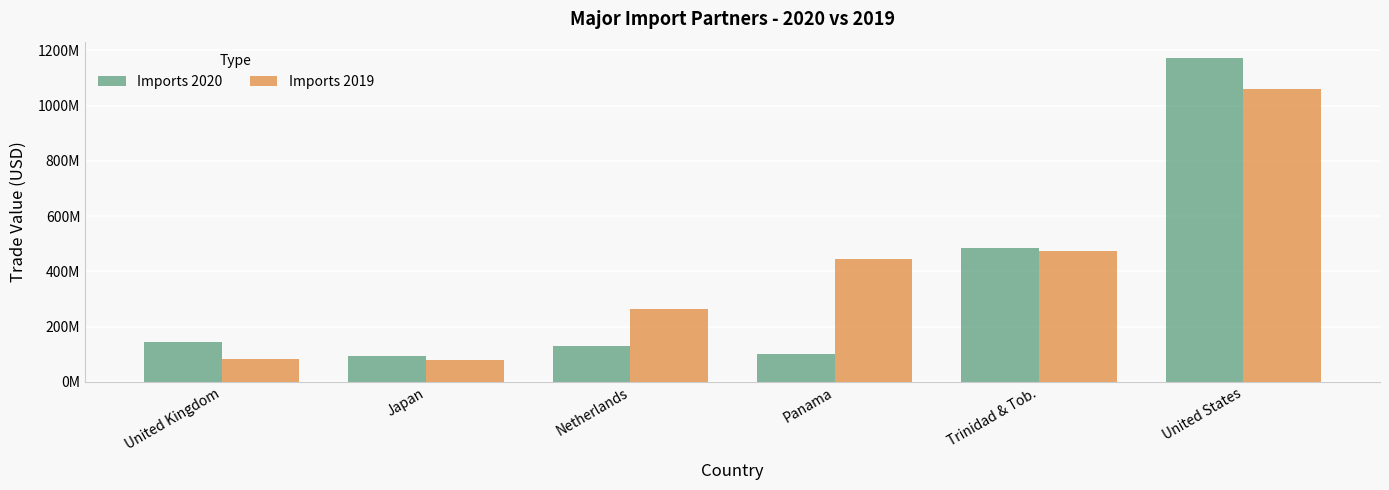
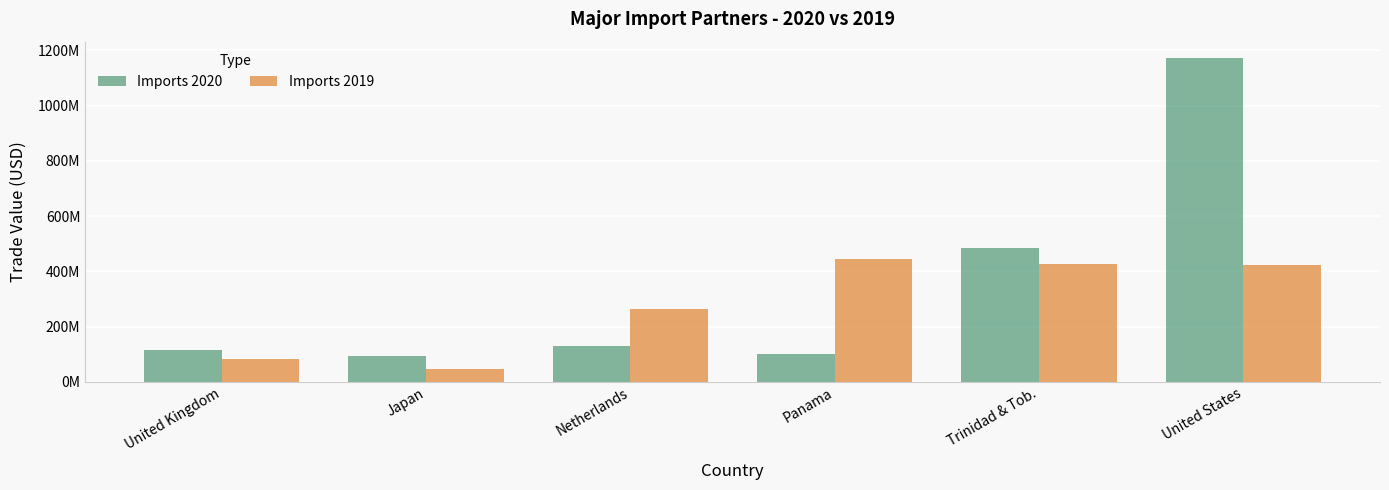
  {
    "Imports 2020": {
-     "United Kingdom": 150000000,
+     "United Kingdom": 110000000,
      "Japan": 90000000,
      "Netherlands": 130000000,
      "Panama": 100000000,
      "Trinidad & Tob.": 480000000,
      "United States": 1170000000
    },
    "Imports 2019": {
      "United Kingdom": 80000000,
-     "Japan": 80000000,
+     "Japan": 50000000,
      "Netherlands": 260000000,
      "Panama": 440000000,
-     "Trinidad & Tob.": 480000000,
-     "United States": 1060000000
+     "Trinidad & Tob.": 430000000,
+     "United States": 420000000
    }
  }
